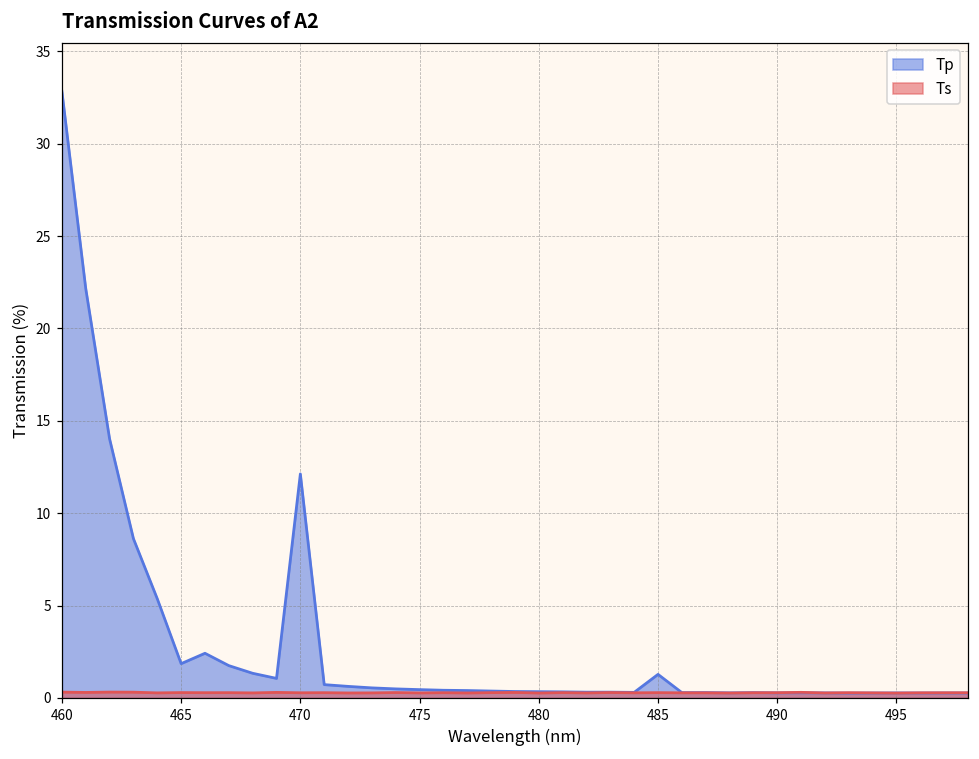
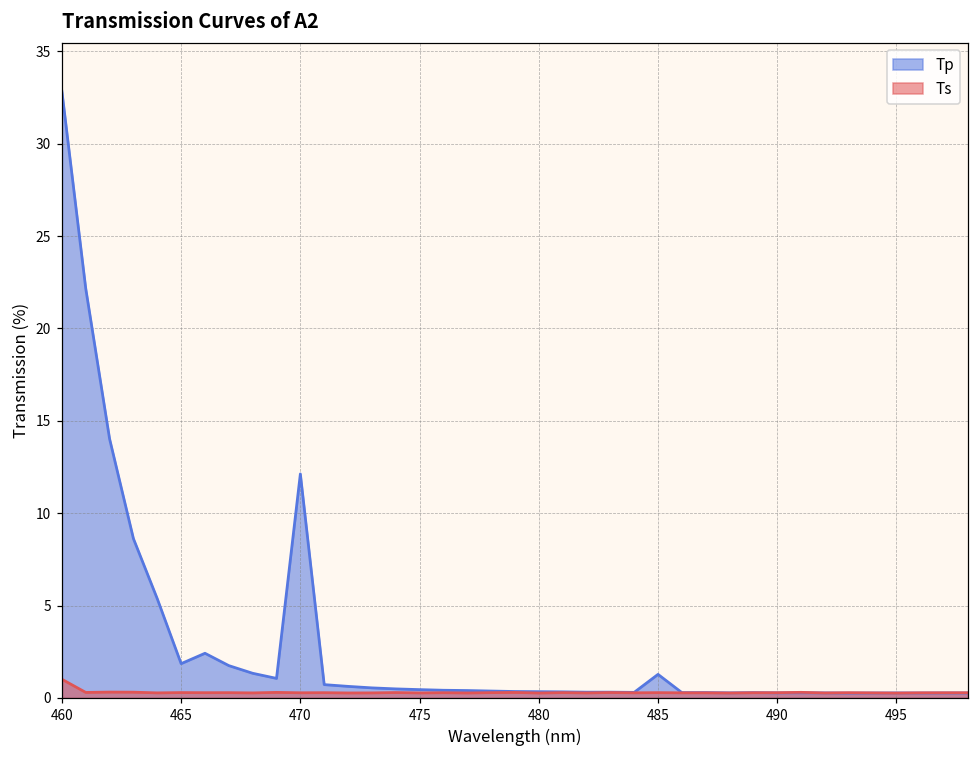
  {
    "Tp": {
      "460": 32.8,
      "465": 1.9,
      "470": 12.1,
      "475": 0.5,
      "485": 1.3
    },
    "Ts": {
-     "460": 0.3,
+     "460": 1.0,
      "465": 0.3,
      "470": 0.3,
      "475": 0.3,
      "485": 0.3
    }
  }
